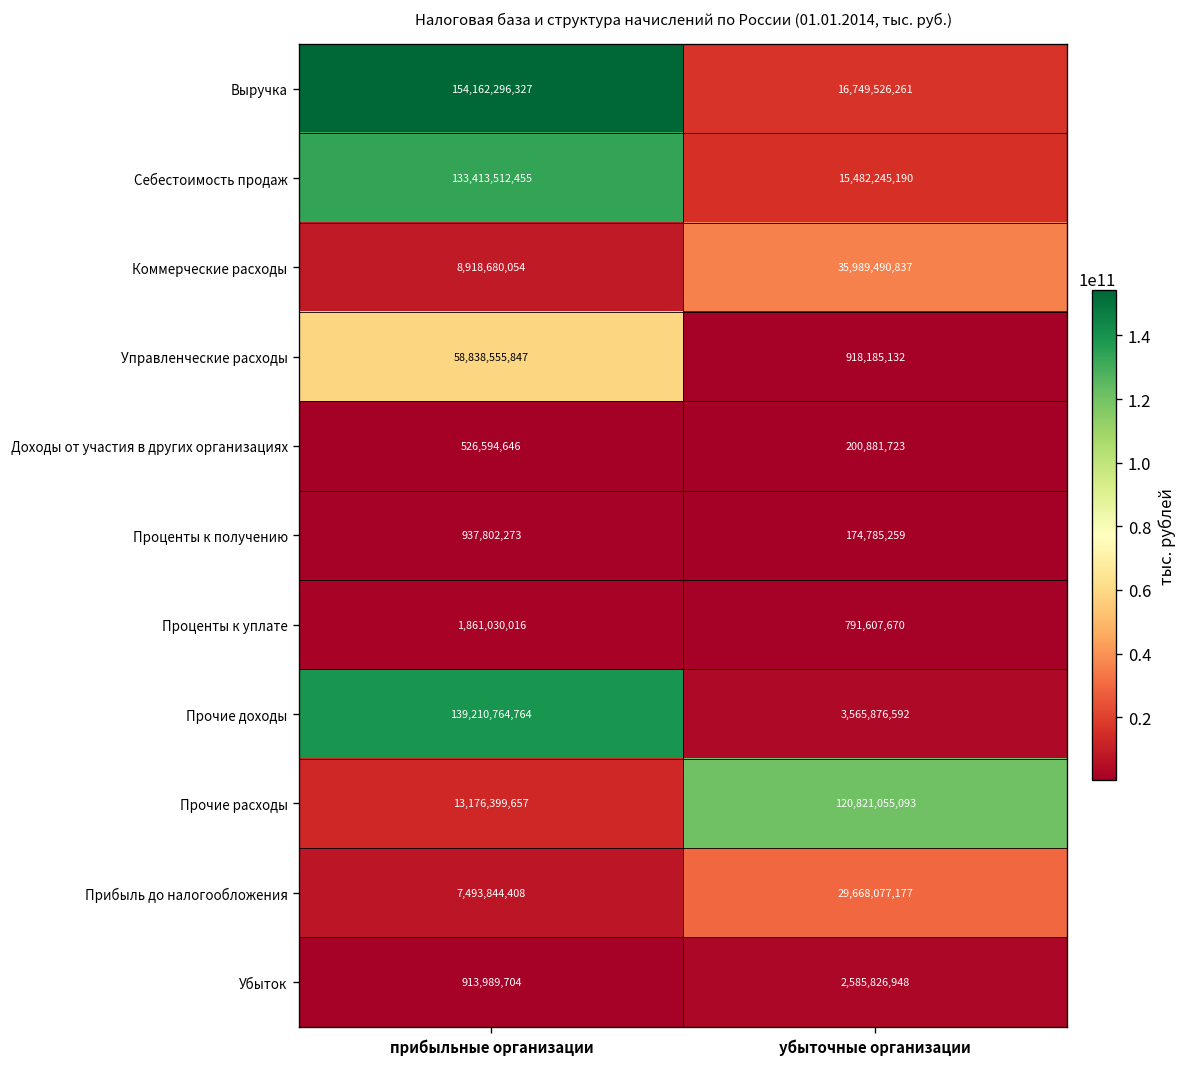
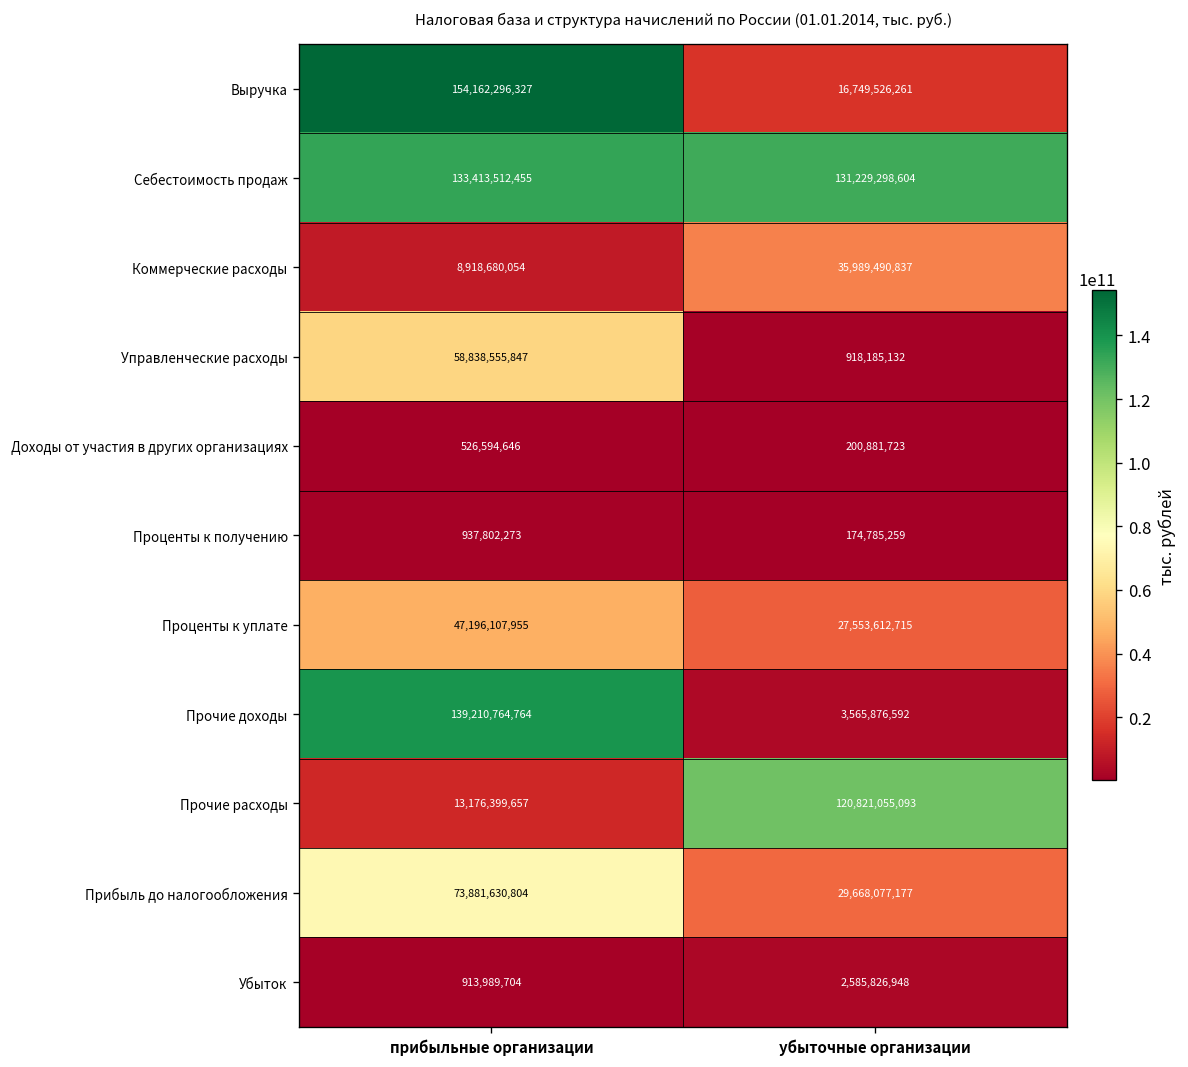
  {
    "Выручка": {
      "прибыльные организации": "154,162,296,327",
      "убыточные организации": "16,749,526,261"
    },
    "Себестоимость продаж": {
      "прибыльные организации": "133,413,512,455",
-     "убыточные организации": "15,482,245,190"
+     "убыточные организации": "131,229,298,604"
    },
    "Коммерческие расходы": {
      "прибыльные организации": "8,918,680,054",
      "убыточные организации": "35,989,490,837"
    },
    "Управленческие расходы": {
      "прибыльные организации": "58,838,555,847",
      "убыточные организации": "918,185,132"
    },
    "Доходы от участия в других организациях": {
      "прибыльные организации": "526,594,646",
      "убыточные организации": "200,881,723"
    },
    "Проценты к получению": {
      "прибыльные организации": "937,802,273",
      "убыточные организации": "174,785,259"
    },
    "Проценты к уплате": {
-     "прибыльные организации": "1,861,030,016",
-     "убыточные организации": "791,607,670"
+     "прибыльные организации": "47,196,107,955",
+     "убыточные организации": "27,553,612,715"
    },
    "Прочие доходы": {
      "прибыльные организации": "139,210,764,764",
      "убыточные организации": "3,565,876,592"
    },
    "Прочие расходы": {
      "прибыльные организации": "13,176,399,657",
      "убыточные организации": "120,821,055,093"
    },
    "Прибыль до налогообложения": {
-     "прибыльные организации": "7,493,844,408",
+     "прибыльные организации": "73,881,630,804",
      "убыточные организации": "29,668,077,177"
    },
    "Убыток": {
      "прибыльные организации": "913,989,704",
      "убыточные организации": "2,585,826,948"
    }
  }
